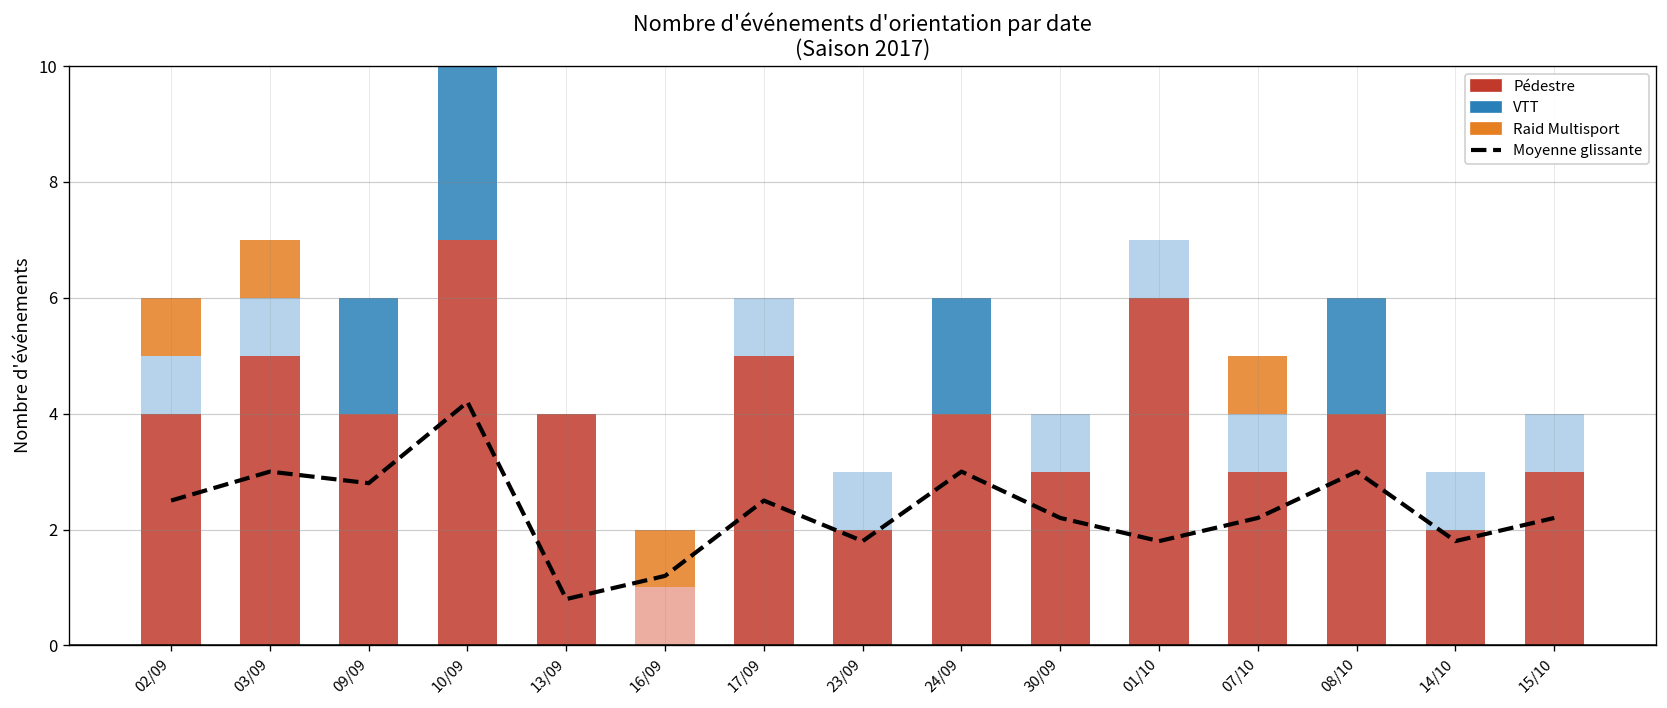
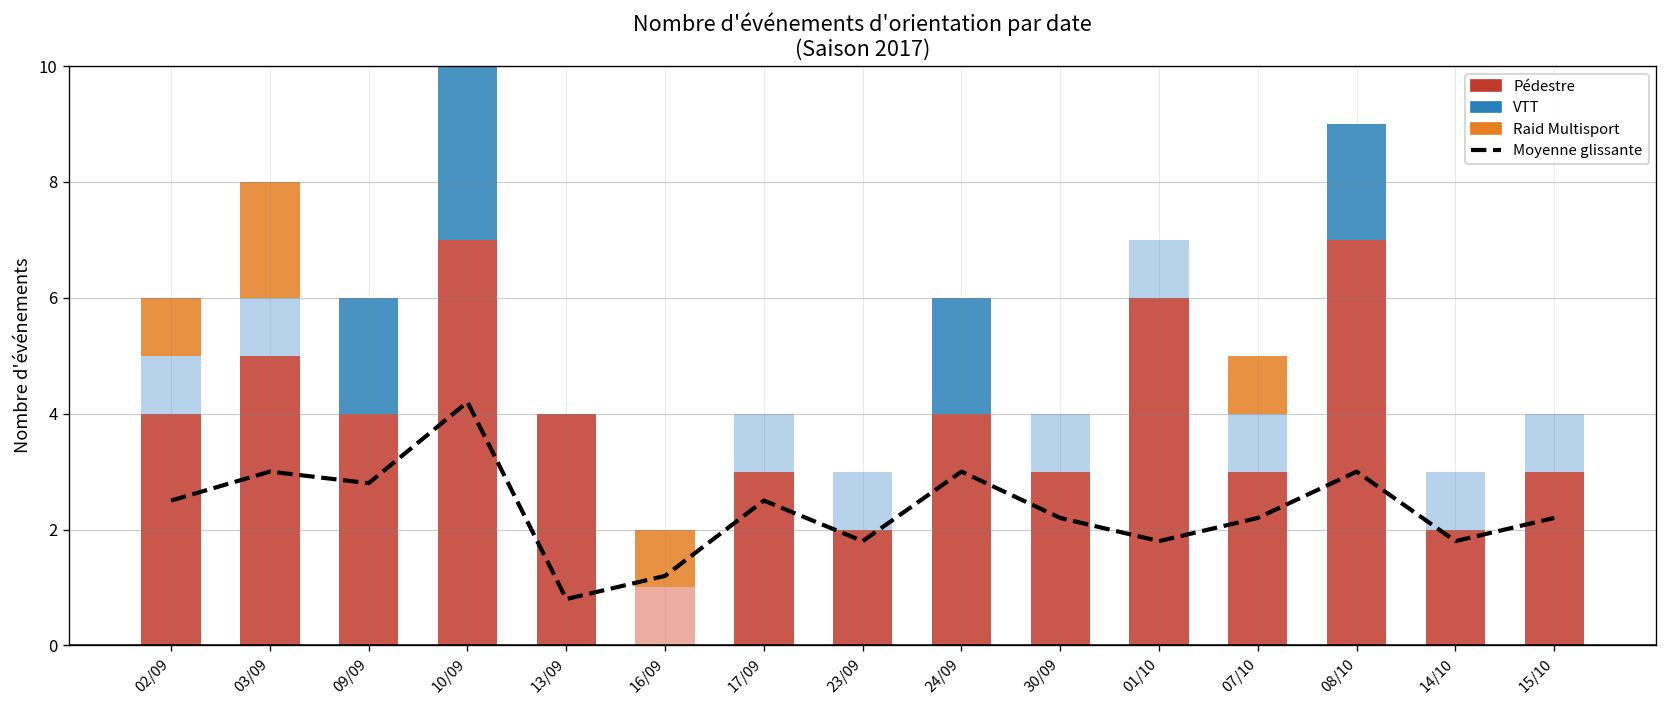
  {
    "Pédestre": {
      "02/09": 4,
      "03/09": 5,
      "09/09": 4,
      "10/09": 7,
      "13/09": 4,
      "16/09": 1,
-     "17/09": 5,
+     "17/09": 3,
      "23/09": 2,
      "24/09": 4,
      "30/09": 3,
      "01/10": 6,
      "07/10": 3,
-     "08/10": 4,
+     "08/10": 7,
      "14/10": 2,
      "15/10": 3
    },
    "Raid Multisport": {
      "02/09": 1,
-     "03/09": 1,
+     "03/09": 2,
      "09/09": 0,
      "10/09": 0,
      "13/09": 0,
      "16/09": 1,
      "17/09": 0,
      "23/09": 0,
      "24/09": 0,
      "30/09": 0,
      "01/10": 0,
      "07/10": 1,
      "08/10": 0,
      "14/10": 0,
      "15/10": 0
    }
  }
